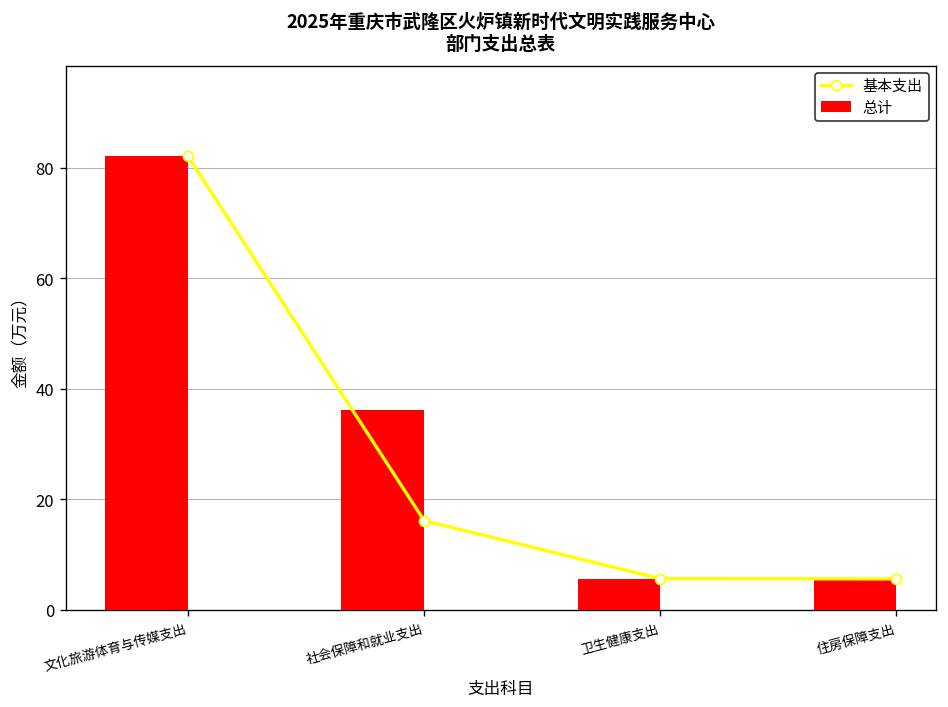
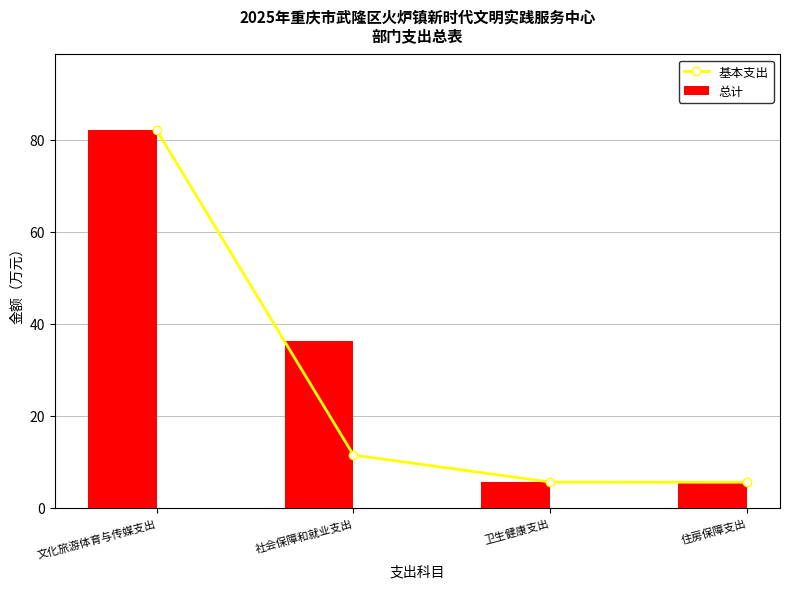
  {
    "总计": {
      "文化旅游体育与传媒支出": 82,
      "社会保障和就业支出": 36,
      "卫生健康支出": 6,
      "住房保障支出": 6
    },
    "基本支出": {
      "文化旅游体育与传媒支出": 82,
-     "社会保障和就业支出": 16,
+     "社会保障和就业支出": 11,
      "卫生健康支出": 6,
      "住房保障支出": 6
    }
  }
